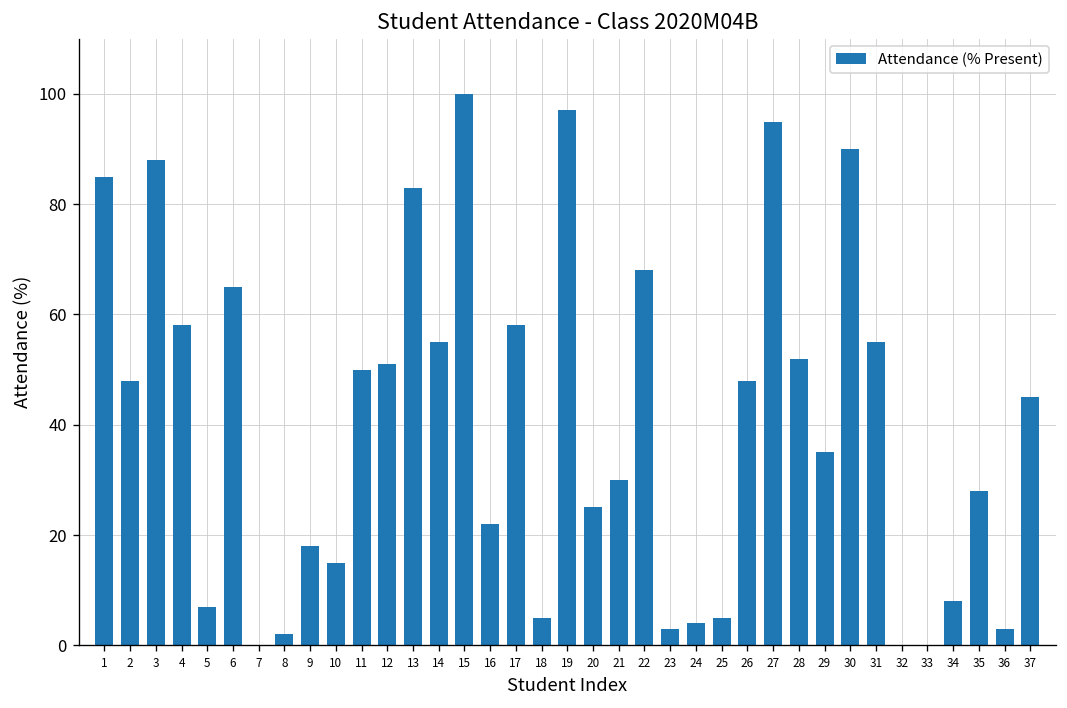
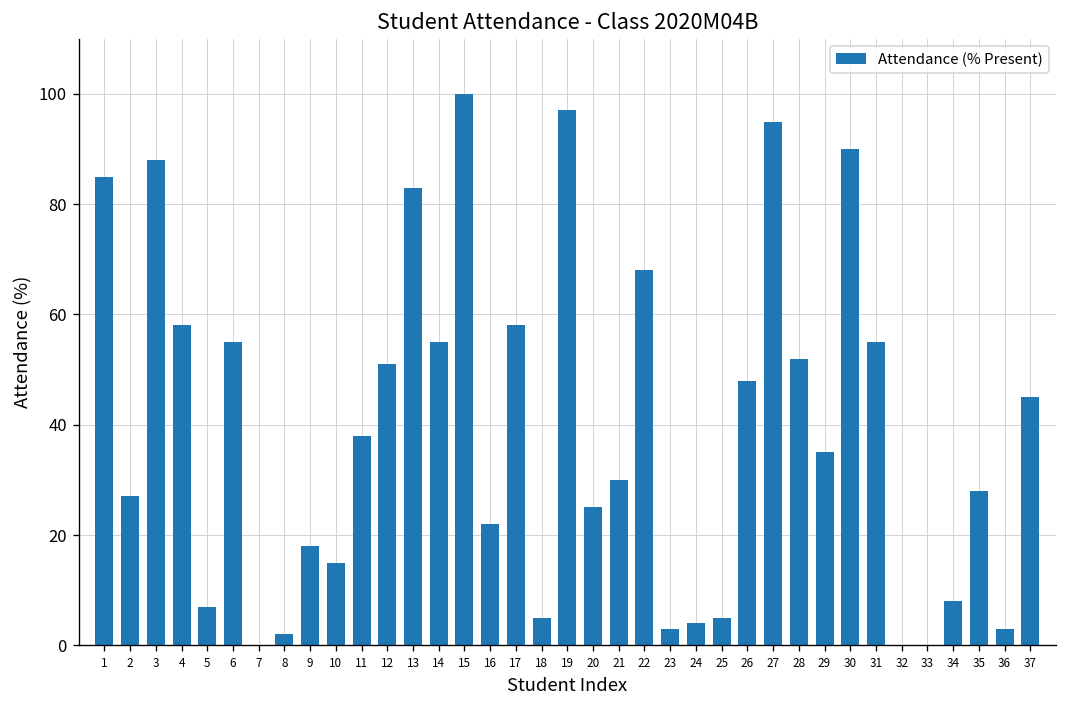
  {
    "1": 85,
-   "2": 48,
+   "2": 27,
    "3": 88,
    "4": 58,
    "5": 7,
-   "6": 65,
+   "6": 55,
    "7": 0,
    "8": 2,
    "9": 18,
    "10": 15,
-   "11": 50,
+   "11": 38,
    "12": 51,
    "13": 83,
    "14": 55,
    "15": 100,
    "16": 22,
    "17": 58,
    "18": 5,
    "19": 97,
    "20": 25,
    "21": 30,
    "22": 68,
    "23": 3,
    "24": 4,
    "25": 5,
    "26": 48,
    "27": 95,
    "28": 52,
    "29": 35,
    "30": 90,
    "31": 55,
    "32": 0,
    "33": 0,
    "34": 8,
    "35": 28,
    "36": 3,
    "37": 45
  }
